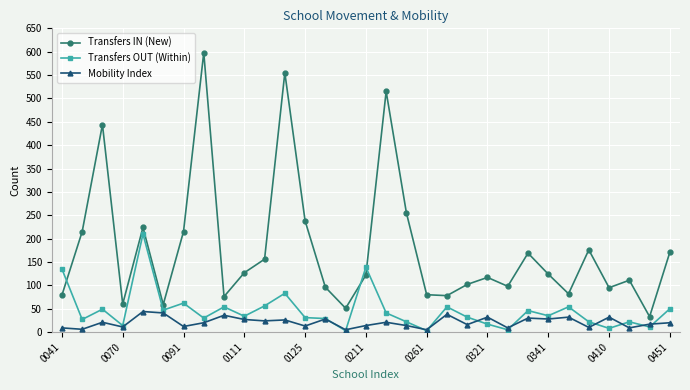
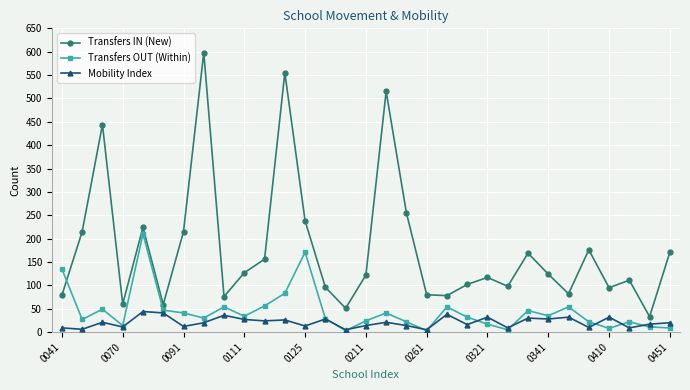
  {
    "Transfers OUT (Within)": {
      "0041": 140,
-     "0091": 60,
+     "0091": 40,
      "0111": 30,
-     "0125": 30,
-     "0211": 140,
+     "0125": 170,
+     "0211": 20,
      "0321": 20,
      "0341": 40,
      "0410": 10,
-     "0451": 50
+     "0451": 10
    }
  }
